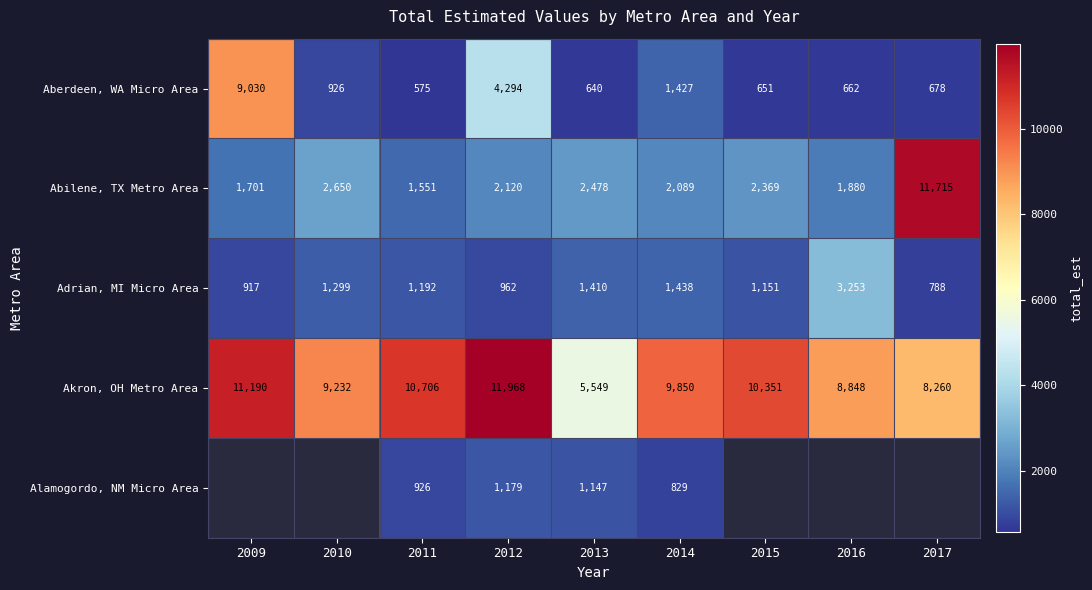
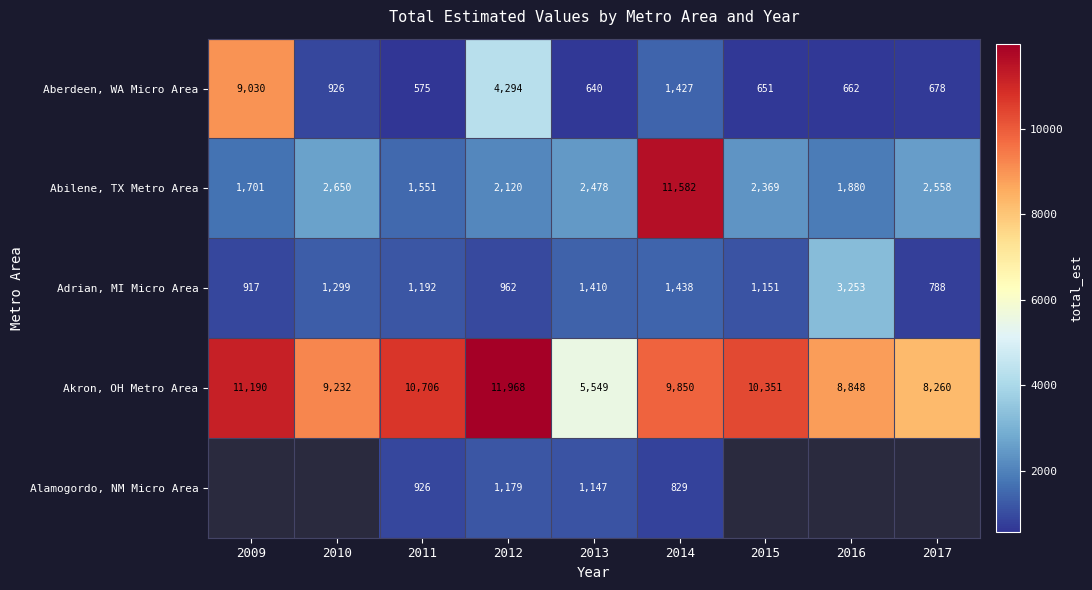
  {
    "Aberdeen, WA Micro Area": {
      "2009": "9,030",
      "2010": "926",
      "2011": "575",
      "2012": "4,294",
      "2013": "640",
      "2014": "1,427",
      "2015": "651",
      "2016": "662",
      "2017": "678"
    },
    "Abilene, TX Metro Area": {
      "2009": "1,701",
      "2010": "2,650",
      "2011": "1,551",
      "2012": "2,120",
      "2013": "2,478",
-     "2014": "2,089",
+     "2014": "11,582",
      "2015": "2,369",
      "2016": "1,880",
-     "2017": "11,715"
+     "2017": "2,558"
    },
    "Adrian, MI Micro Area": {
      "2009": "917",
      "2010": "1,299",
      "2011": "1,192",
      "2012": "962",
      "2013": "1,410",
      "2014": "1,438",
      "2015": "1,151",
      "2016": "3,253",
      "2017": "788"
    },
    "Akron, OH Metro Area": {
      "2009": "11,190",
      "2010": "9,232",
      "2011": "10,706",
      "2012": "11,968",
      "2013": "5,549",
      "2014": "9,850",
      "2015": "10,351",
      "2016": "8,848",
      "2017": "8,260"
    },
    "Alamogordo, NM Micro Area": {
      "2011": "926",
      "2012": "1,179",
      "2013": "1,147",
      "2014": "829"
    }
  }
